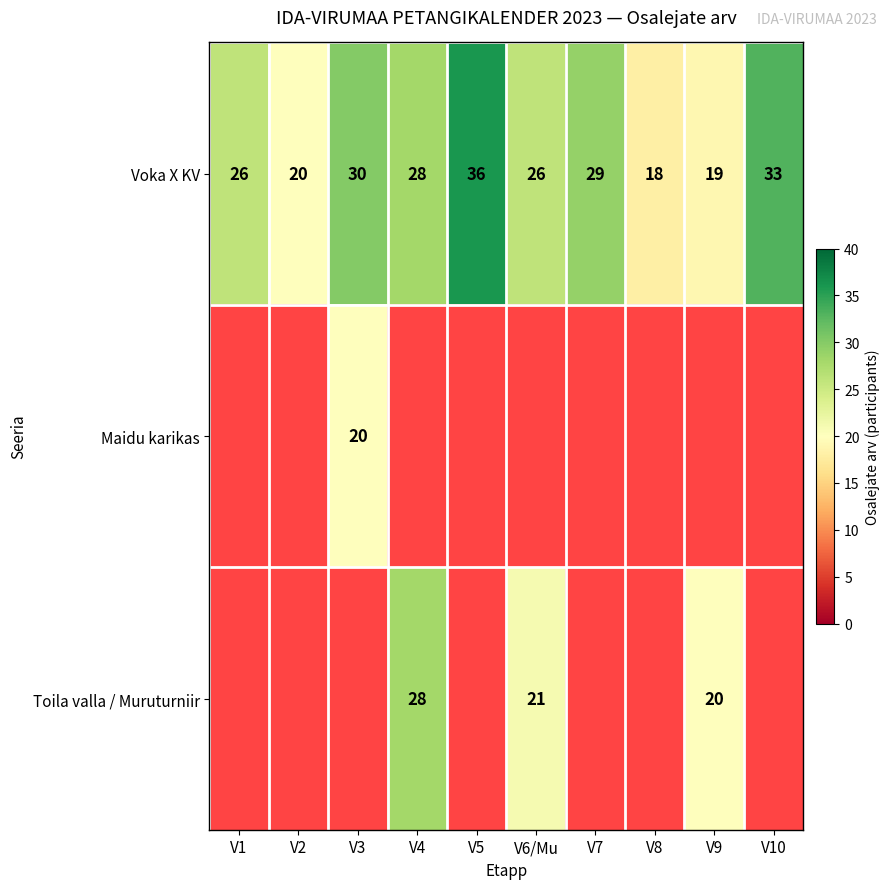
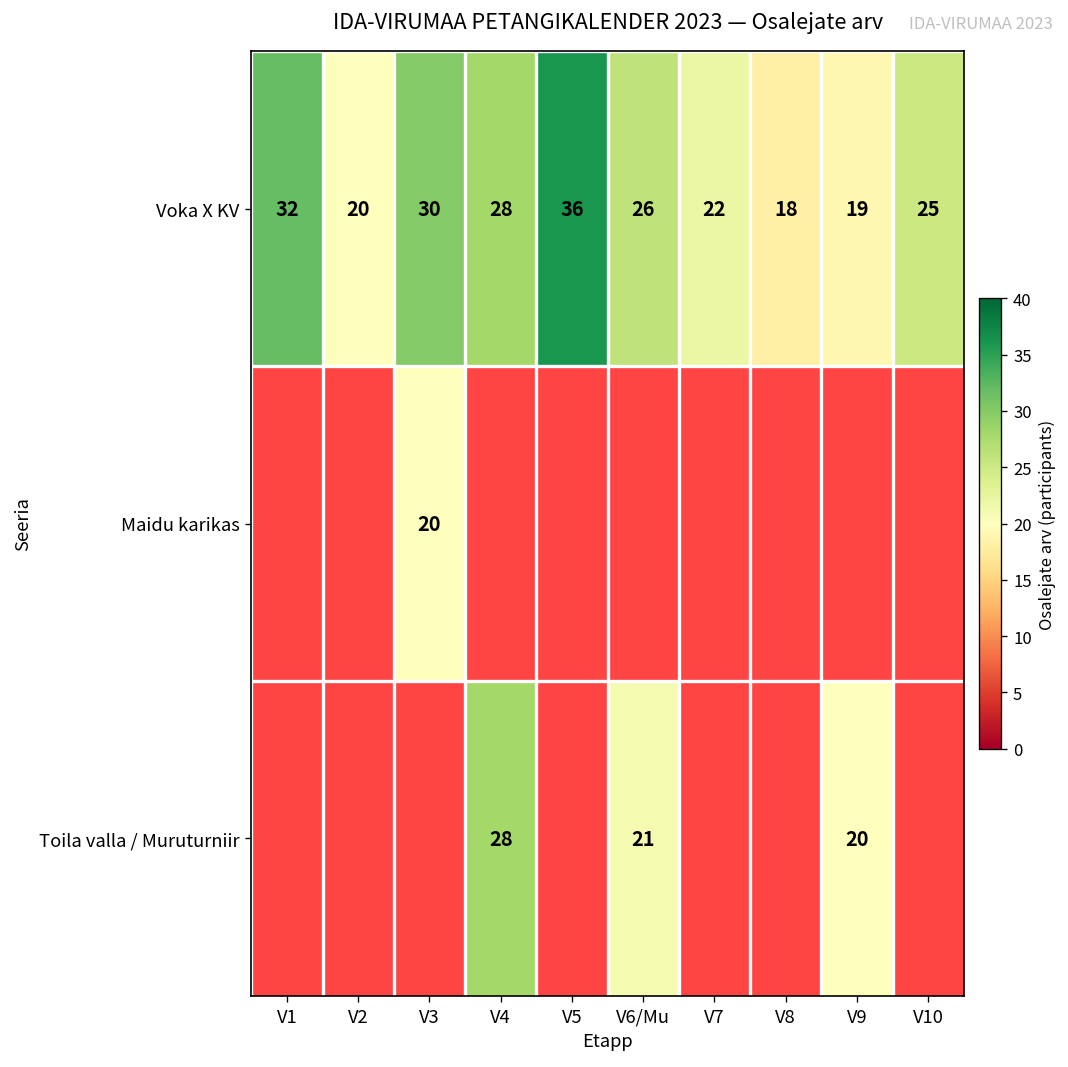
  {
    "Voka X KV": {
-     "V1": 26,
+     "V1": 32,
      "V2": 20,
      "V3": 30,
      "V4": 28,
      "V5": 36,
      "V6/Mu": 26,
-     "V7": 29,
+     "V7": 22,
      "V8": 18,
      "V9": 19,
-     "V10": 33
+     "V10": 25
    },
    "Maidu karikas": {
      "V3": 20
    },
    "Toila valla / Muruturniir": {
      "V4": 28,
      "V6/Mu": 21,
      "V9": 20
    }
  }
